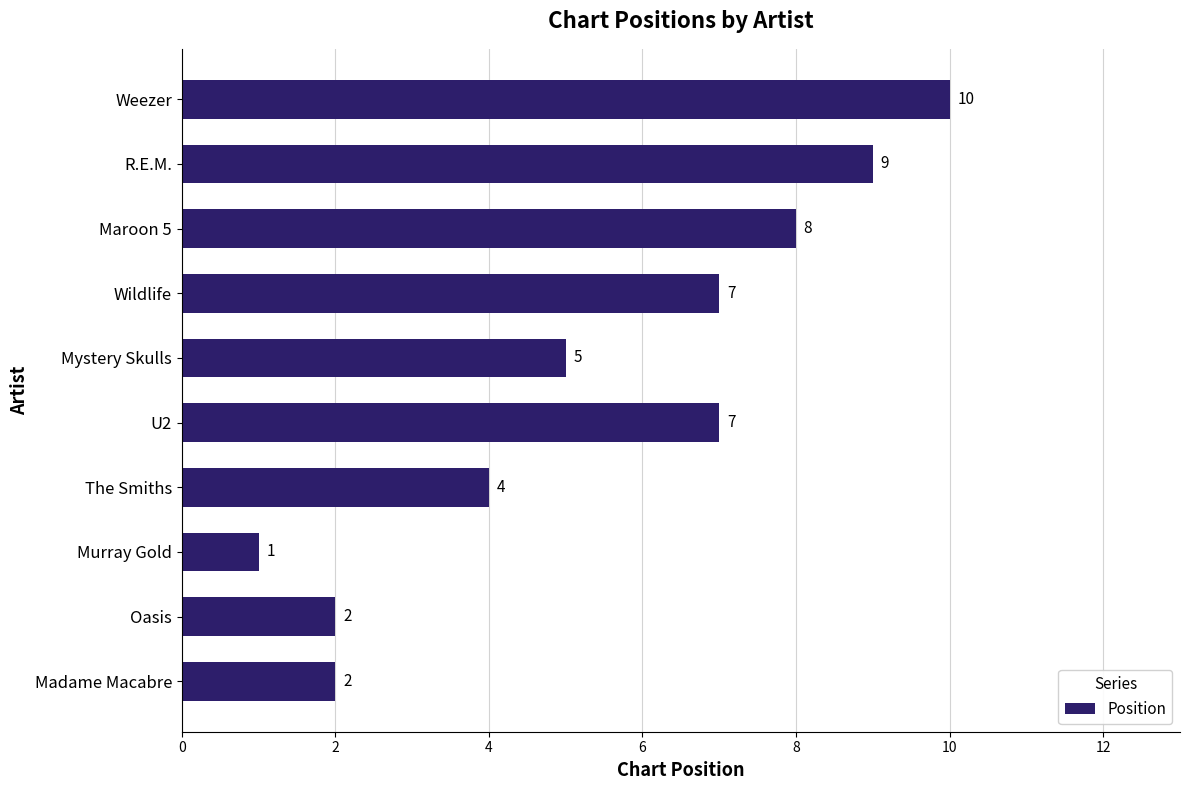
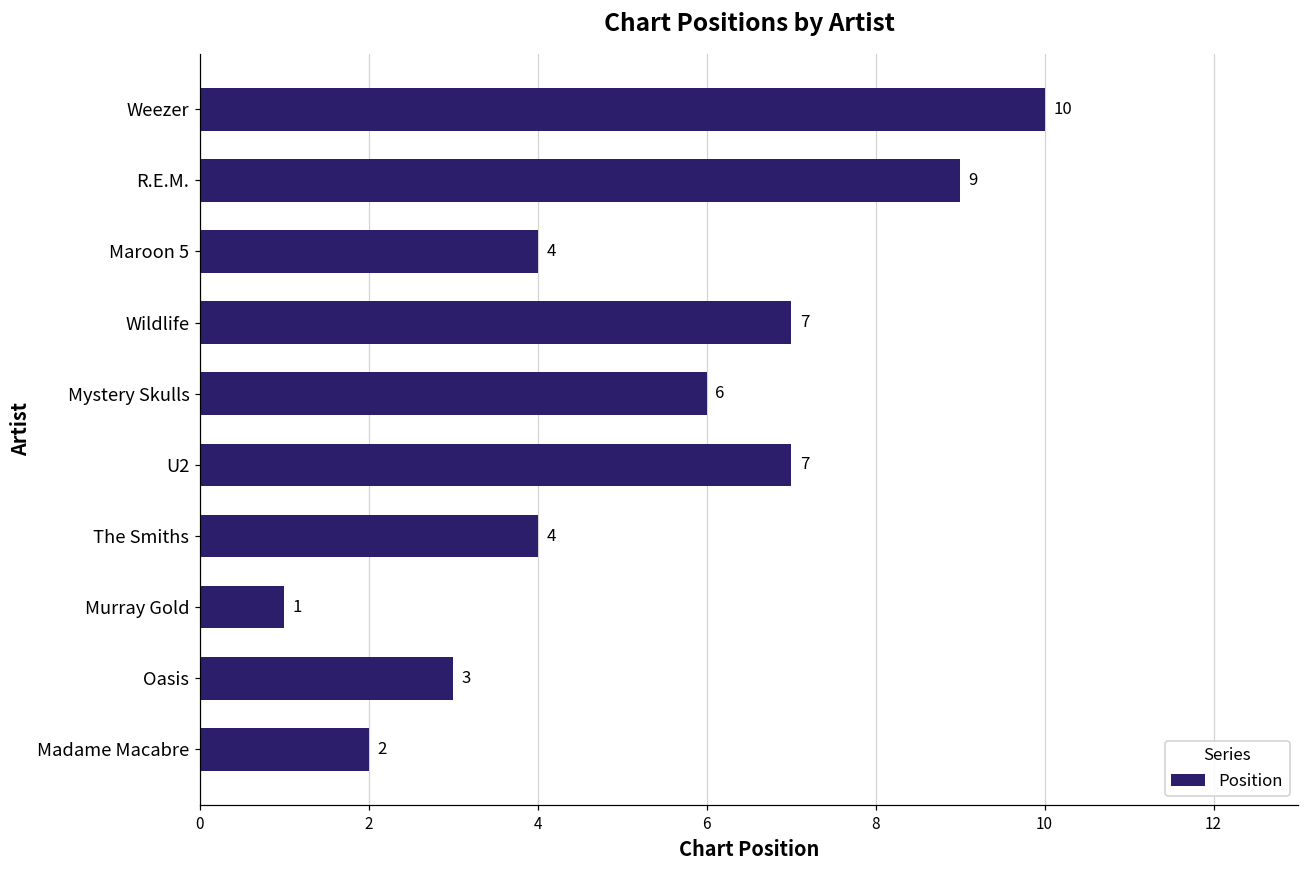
  {
    "Weezer": 10,
    "R.E.M.": 9,
-   "Maroon 5": 8,
+   "Maroon 5": 4,
    "Wildlife": 7,
-   "Mystery Skulls": 5,
+   "Mystery Skulls": 6,
    "U2": 7,
    "The Smiths": 4,
    "Murray Gold": 1,
-   "Oasis": 2,
+   "Oasis": 3,
    "Madame Macabre": 2
  }
